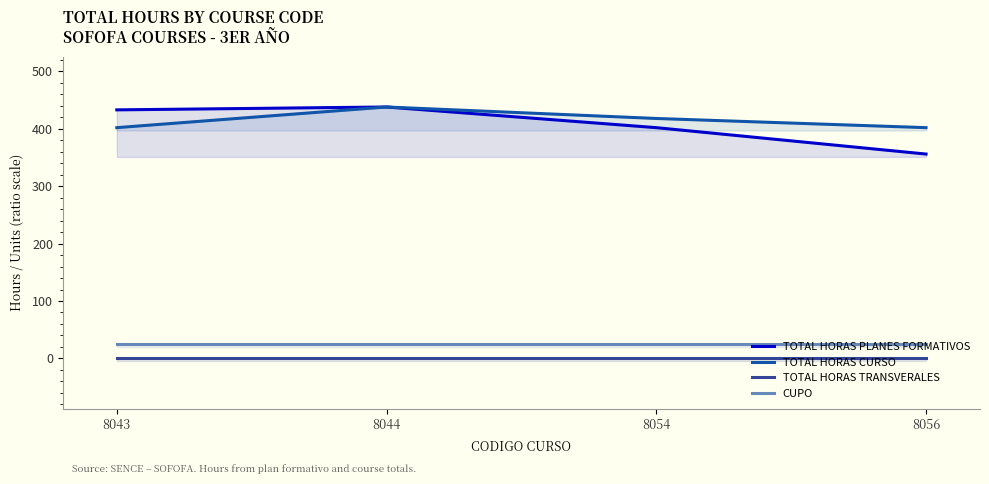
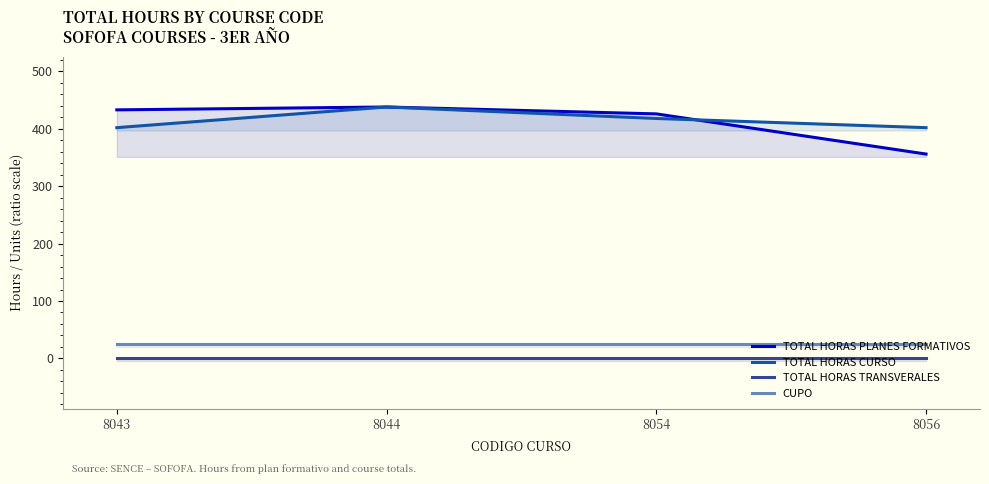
  {
    "TOTAL HORAS PLANES FORMATIVOS": {
      "8043": 430,
-     "8054": 400,
+     "8054": 430,
      "8056": 360
    },
    "CUPO": {
      "8043": 30,
      "8044": 30,
      "8054": 30,
      "8056": 30
    }
  }
